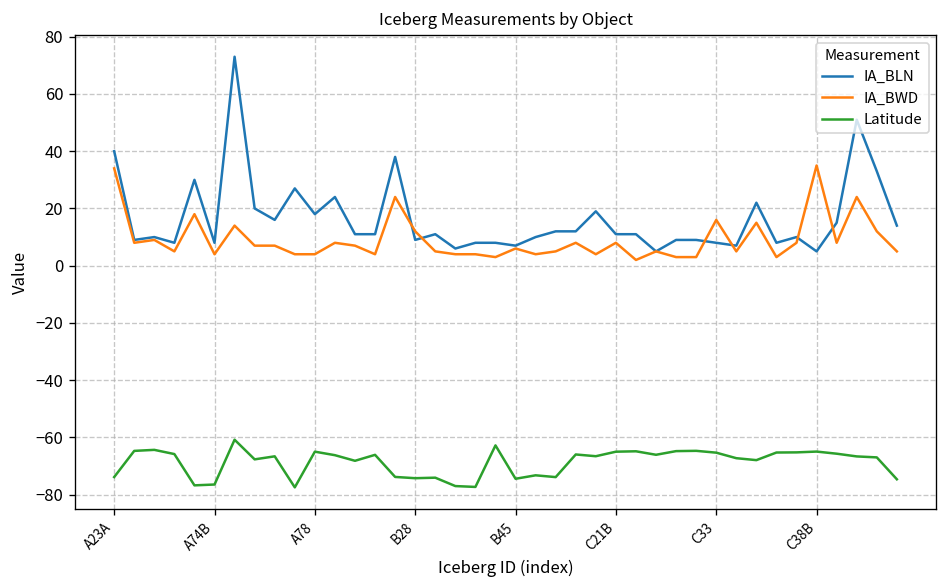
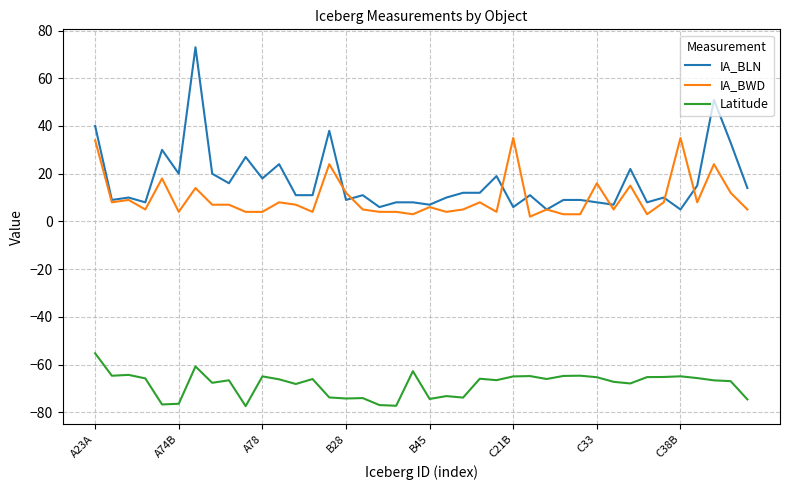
  {
    "IA_BLN": {
      "A23A": 40,
-     "A74B": 8,
+     "A74B": 20,
      "A78": 18,
      "B28": 9,
-     "C21B": 11,
+     "C21B": 6,
      "C33": 8,
      "C38B": 5
    },
    "IA_BWD": {
      "A23A": 34,
      "A74B": 4,
      "A78": 4,
      "B28": 12,
-     "C21B": 8,
+     "C21B": 35,
      "C33": 16,
      "C38B": 35
    },
    "Latitude": {
-     "A23A": -74,
+     "A23A": -55,
      "A74B": -76,
      "A78": -65,
      "B28": -74,
      "B45": -74,
      "C21B": -65,
      "C33": -65,
      "C38B": -65
    }
  }
